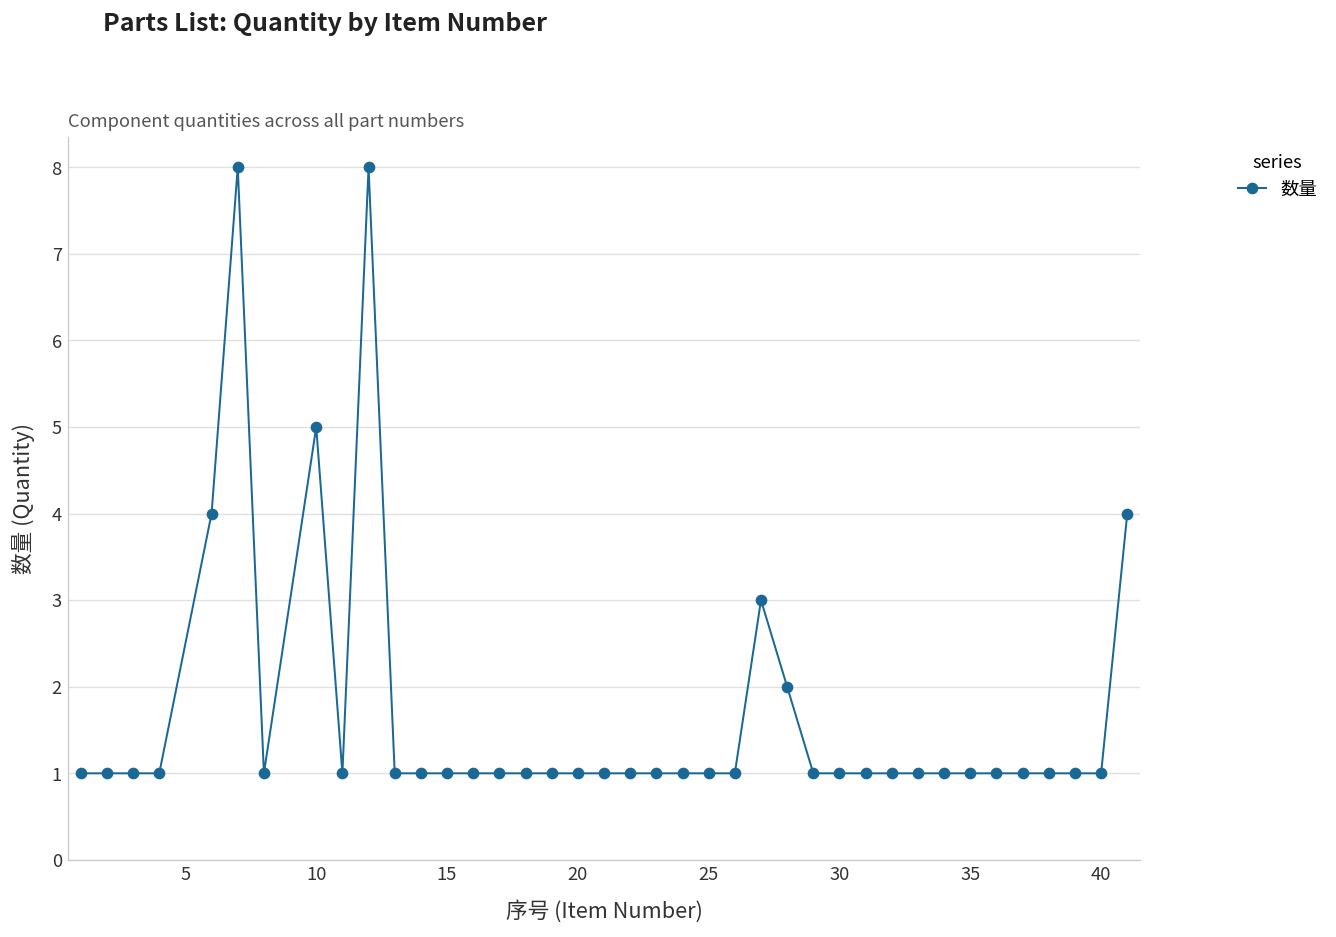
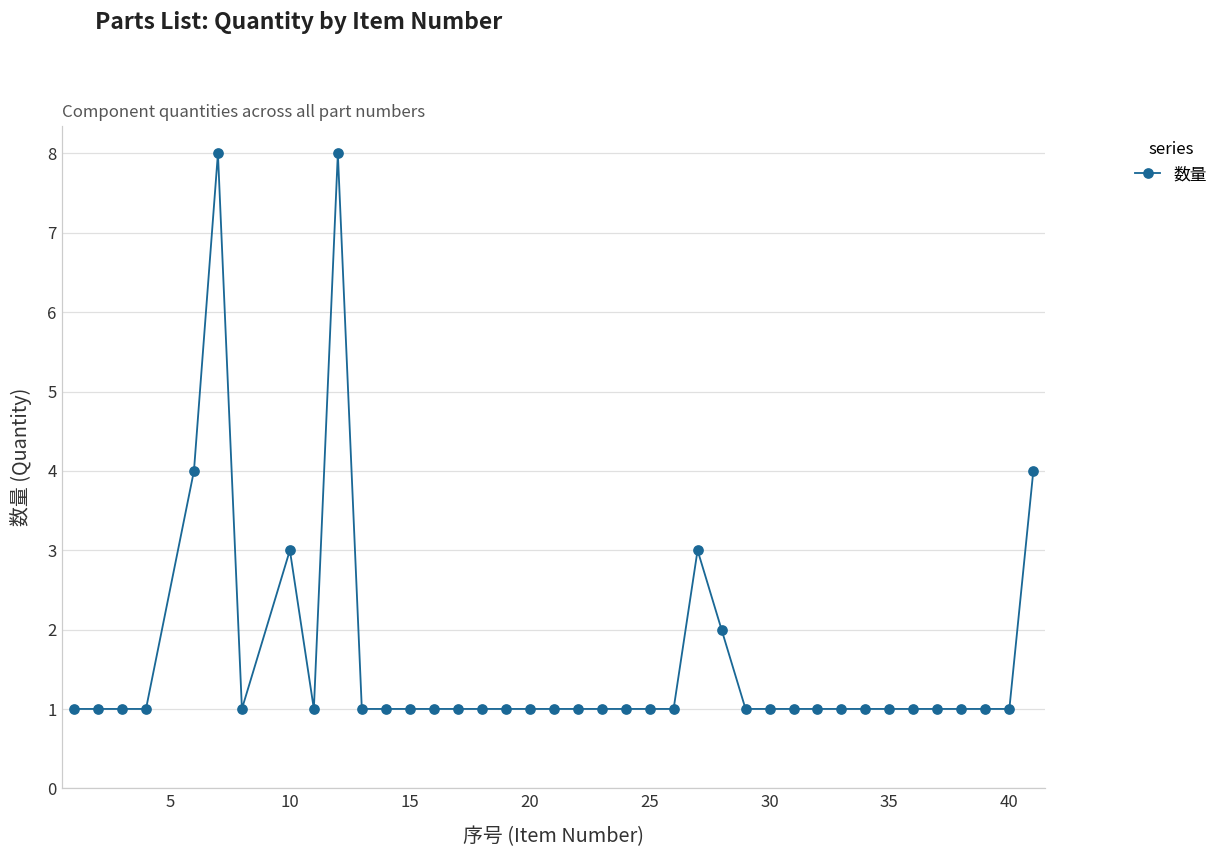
  {
-   "10": 5,
+   "10": 3,
    "15": 1,
    "20": 1,
    "25": 1,
    "30": 1,
    "35": 1,
    "40": 1
  }
